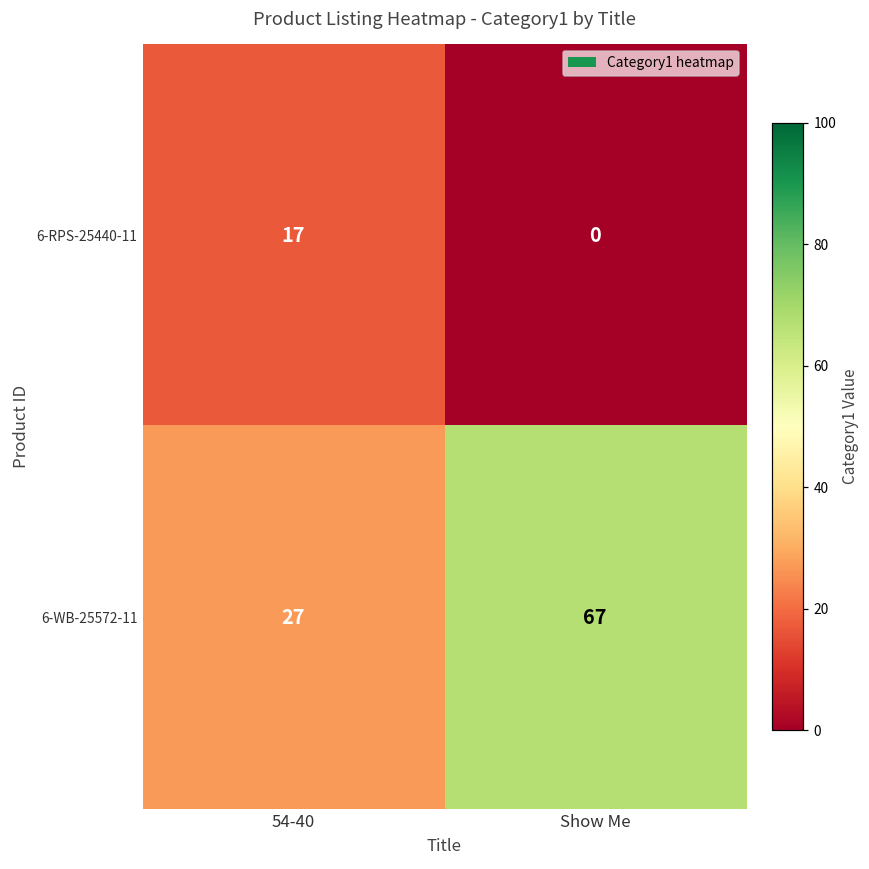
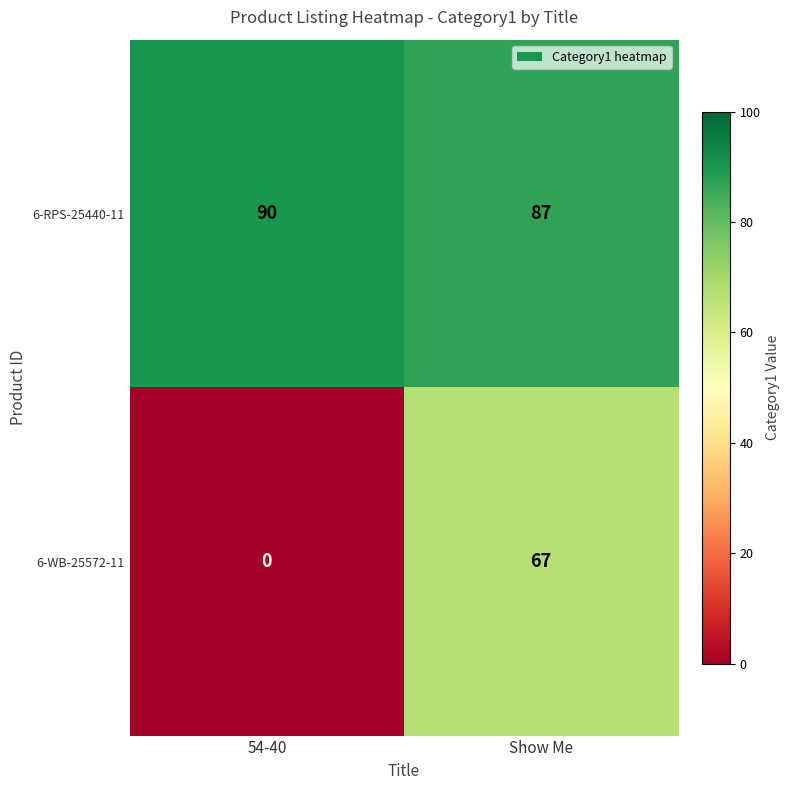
  {
    "6-RPS-25440-11": {
-     "54-40": 17,
-     "Show Me": 0
+     "54-40": 90,
+     "Show Me": 87
    },
    "6-WB-25572-11": {
-     "54-40": 27,
+     "54-40": 0,
      "Show Me": 67
    }
  }
